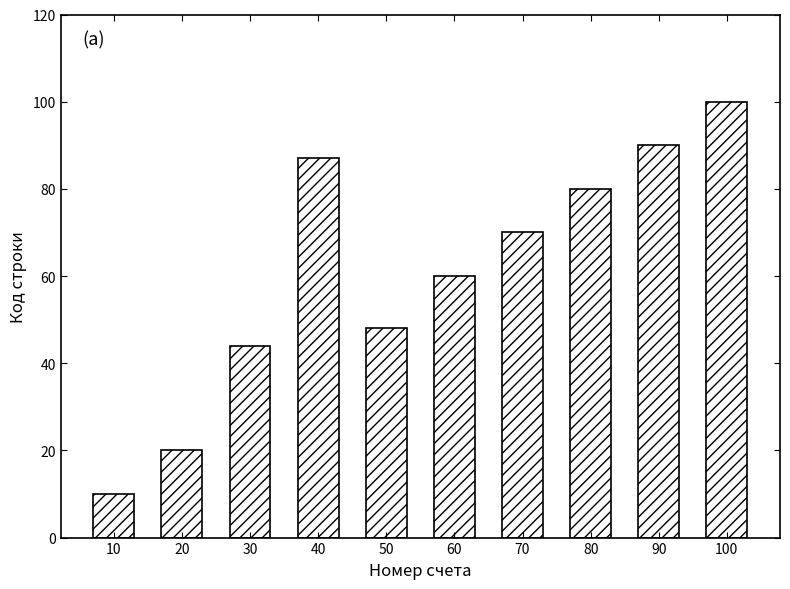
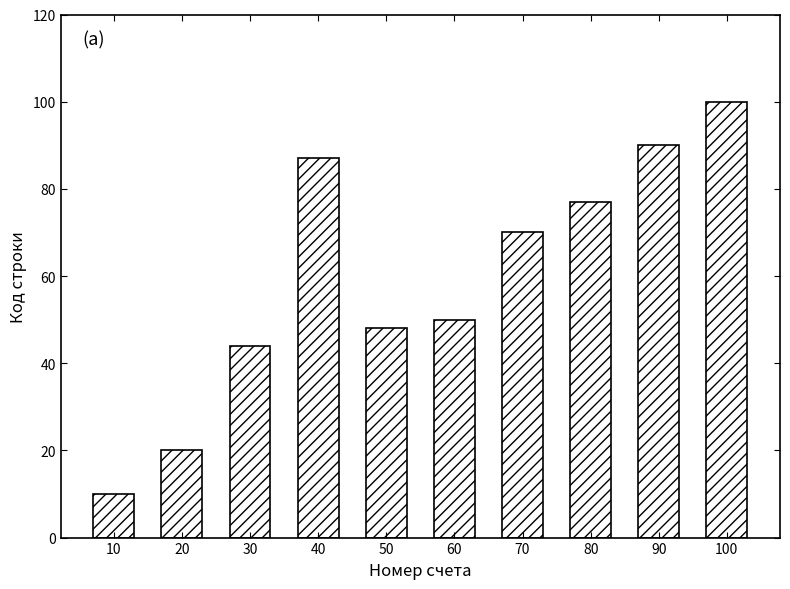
  {
    "10": 10,
    "20": 20,
    "30": 44,
    "40": 87,
    "50": 48,
-   "60": 60,
+   "60": 50,
    "70": 70,
-   "80": 80,
+   "80": 77,
    "90": 90,
    "100": 100
  }
